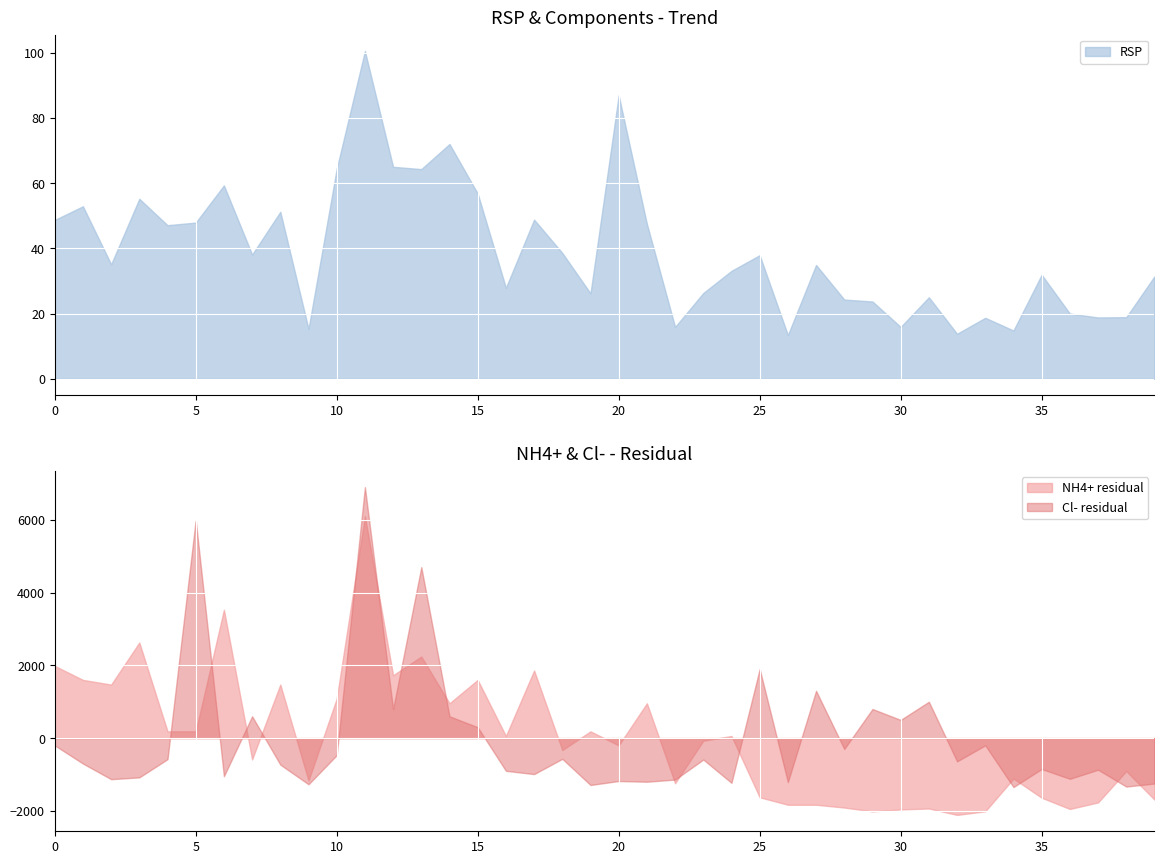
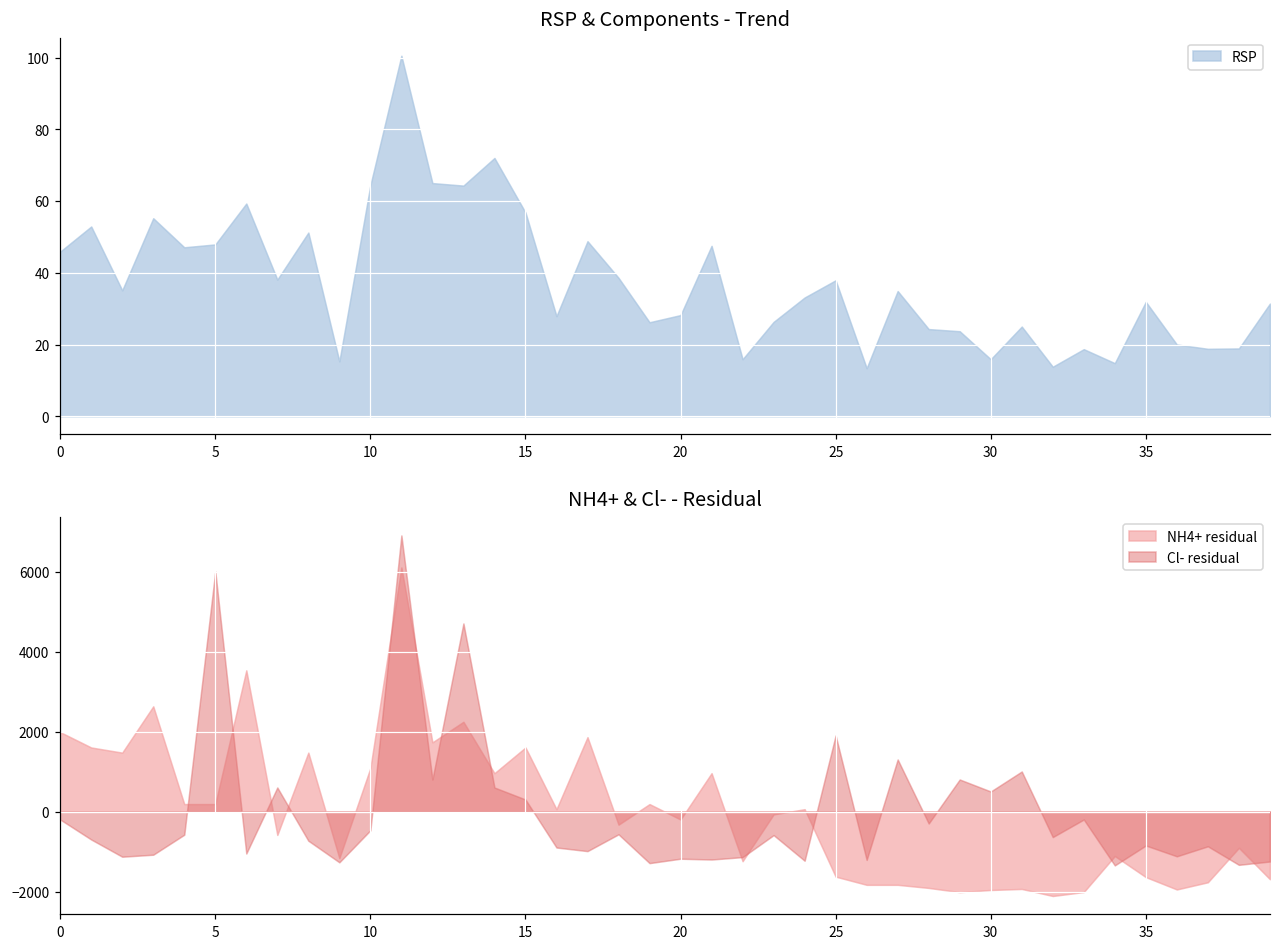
  {
    "RSP & Components - Trend": {
-     "0": 49,
+     "0": 46,
      "5": 48,
      "10": 64,
      "15": 57,
-     "20": 87,
+     "20": 28,
      "25": 38,
      "30": 16,
      "35": 32
    }
  }
